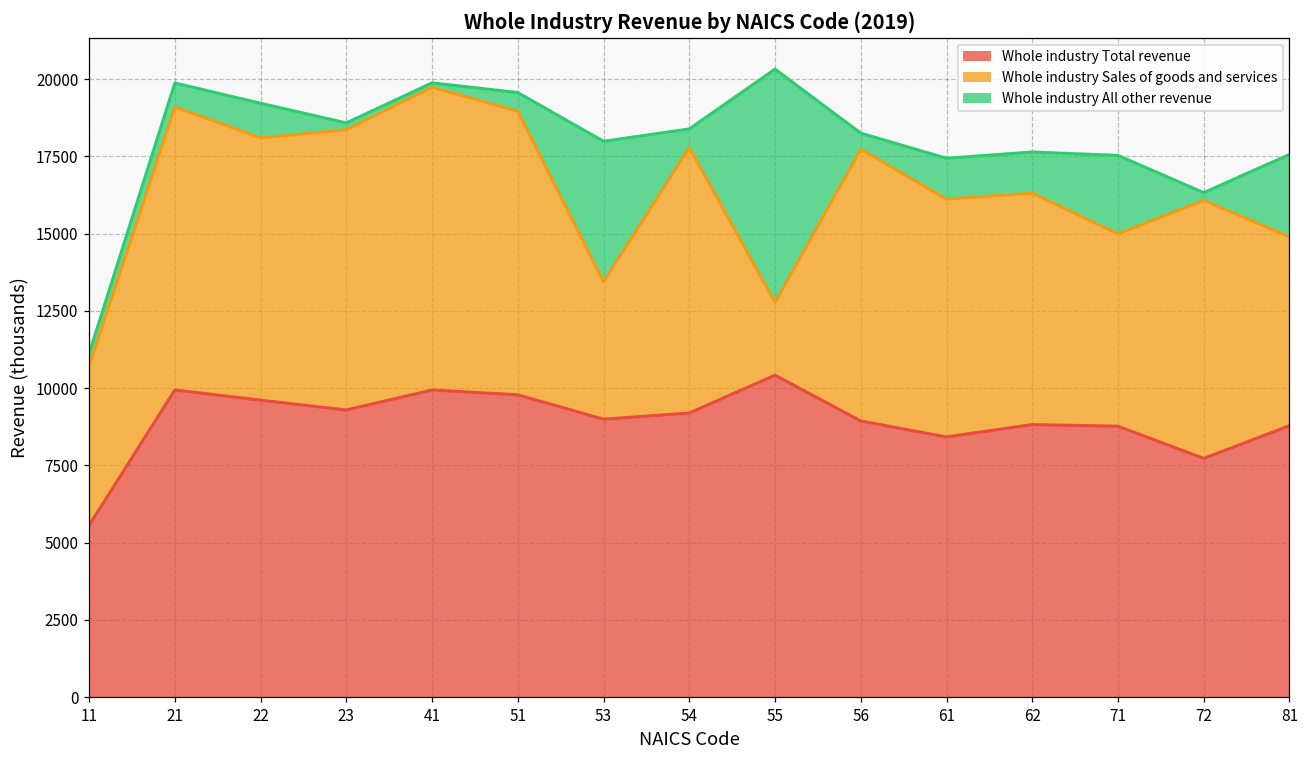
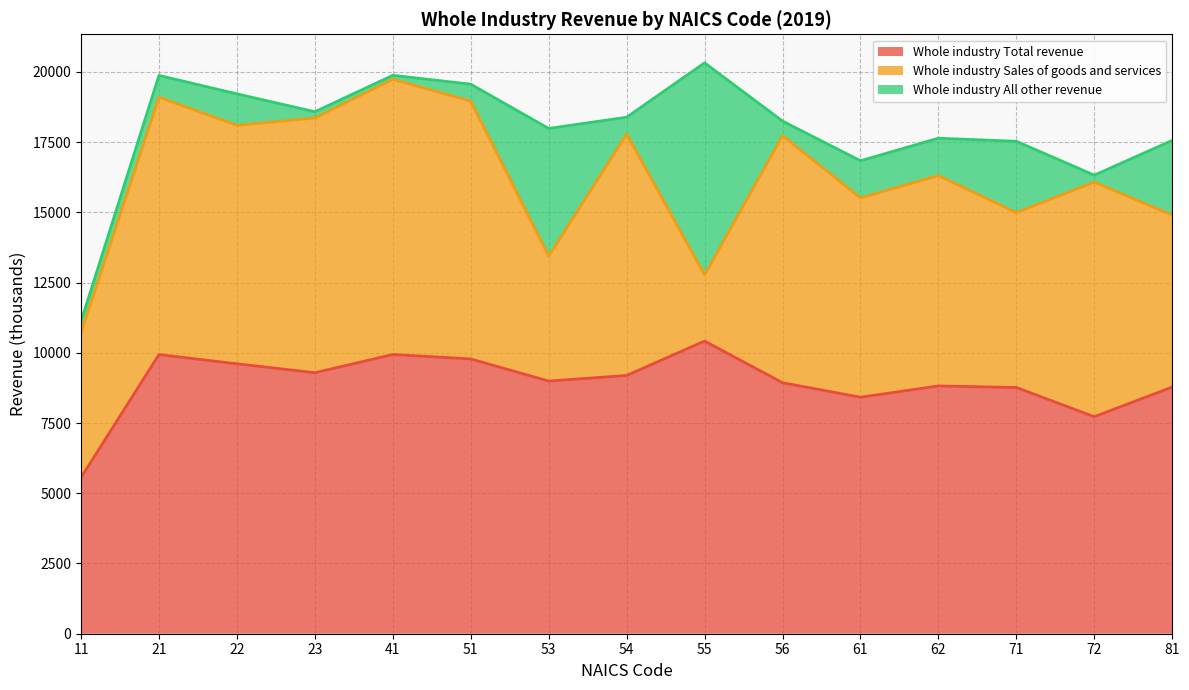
  {
    "Whole industry Total revenue": {
      "11": 5600,
      "21": 9900,
      "22": 9600,
      "23": 9300,
      "41": 9900,
      "51": 9800,
      "53": 9000,
      "54": 9200,
      "55": 10400,
      "56": 8900,
      "61": 8400,
      "62": 8800,
      "71": 8800,
      "72": 7700,
      "81": 8800
    },
    "Whole industry Sales of goods and services": {
      "11": 5200,
      "21": 9200,
      "22": 8500,
      "23": 9100,
      "41": 9800,
      "51": 9200,
      "53": 4400,
      "54": 8600,
      "55": 2400,
      "56": 8800,
-     "61": 7700,
+     "61": 7100,
      "62": 7500,
      "71": 6200,
      "72": 8300,
      "81": 6100
    },
    "Whole industry All other revenue": {
      "11": 400,
      "21": 800,
      "22": 1100,
      "23": 200,
      "41": 100,
      "51": 600,
      "53": 4500,
      "54": 600,
      "55": 7600,
      "56": 500,
      "61": 1300,
      "62": 1300,
      "71": 2500,
      "72": 200,
      "81": 2700
    }
  }
